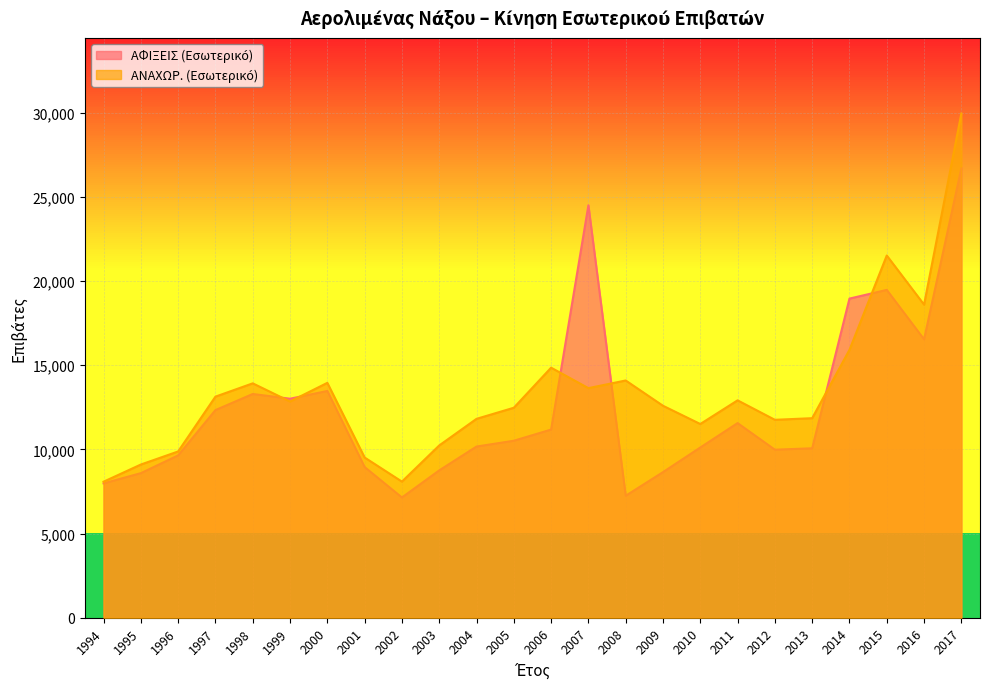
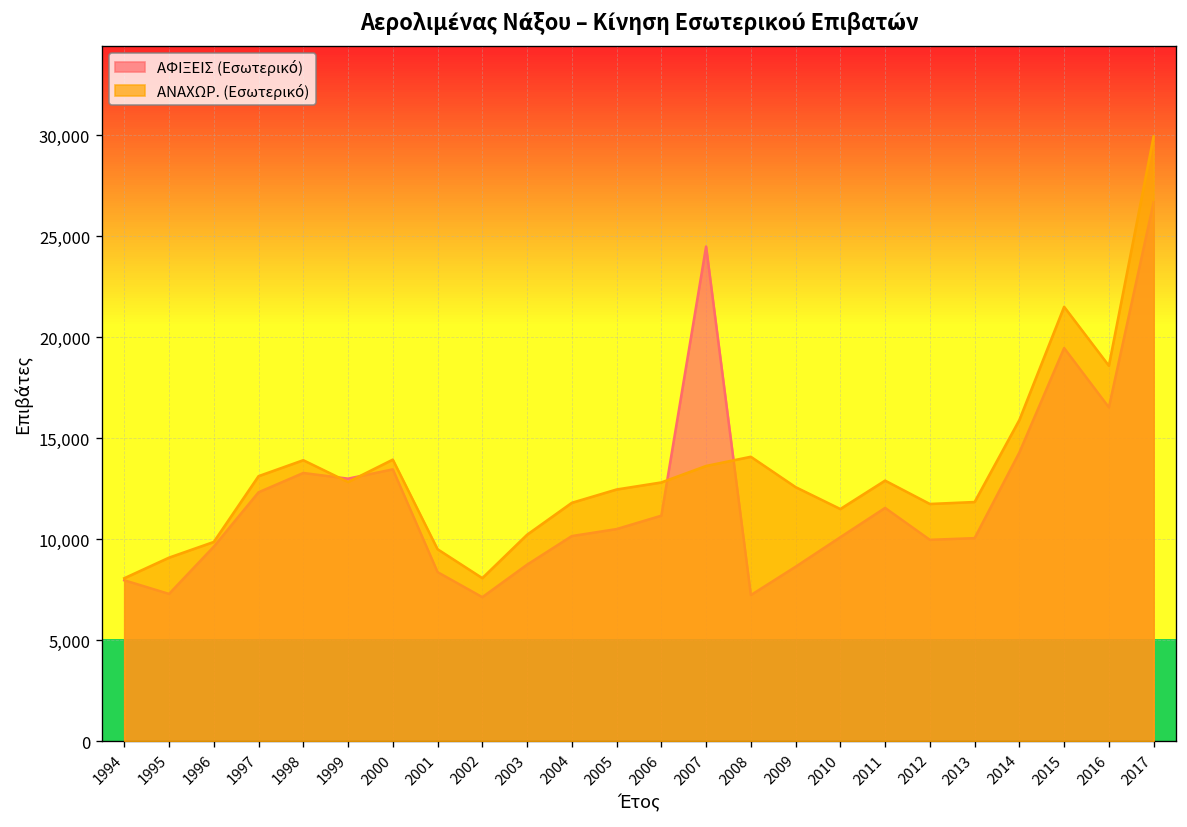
  {
    "ΑΦΙΞΕΙΣ (Εσωτερικό)": {
-     "1995": "8,600",
+     "1995": "7,300",
      "1996": "9,600",
      "1997": "12,300",
      "1998": "13,300",
      "1999": "13,000",
      "2000": "13,500",
-     "2001": "9,000",
+     "2001": "8,400",
      "2002": "7,100",
      "2003": "8,800",
      "2004": "10,200",
      "2005": "10,500",
      "2006": "11,200",
      "2007": "24,500",
      "2008": "7,200",
      "2009": "8,700",
      "2010": "10,100",
      "2011": "11,600",
      "2012": "10,000",
      "2013": "10,100",
-     "2014": "19,000",
+     "2014": "14,300",
      "2015": "19,500",
      "2016": "16,500",
      "2017": "26,700"
    },
    "ΑΝΑΧΩΡ. (Εσωτερικό)": {
      "1995": "9,100",
      "1996": "9,900",
      "1997": "13,100",
      "1998": "13,900",
      "1999": "12,800",
      "2000": "14,000",
      "2001": "9,500",
      "2002": "8,100",
      "2003": "10,200",
      "2004": "11,800",
      "2005": "12,500",
-     "2006": "14,900",
+     "2006": "12,800",
      "2007": "13,600",
      "2008": "14,100",
      "2009": "12,600",
      "2010": "11,500",
      "2011": "12,900",
      "2012": "11,800",
      "2013": "11,900",
      "2014": "15,900",
      "2015": "21,500",
      "2016": "18,600",
      "2017": "30,000"
    }
  }
